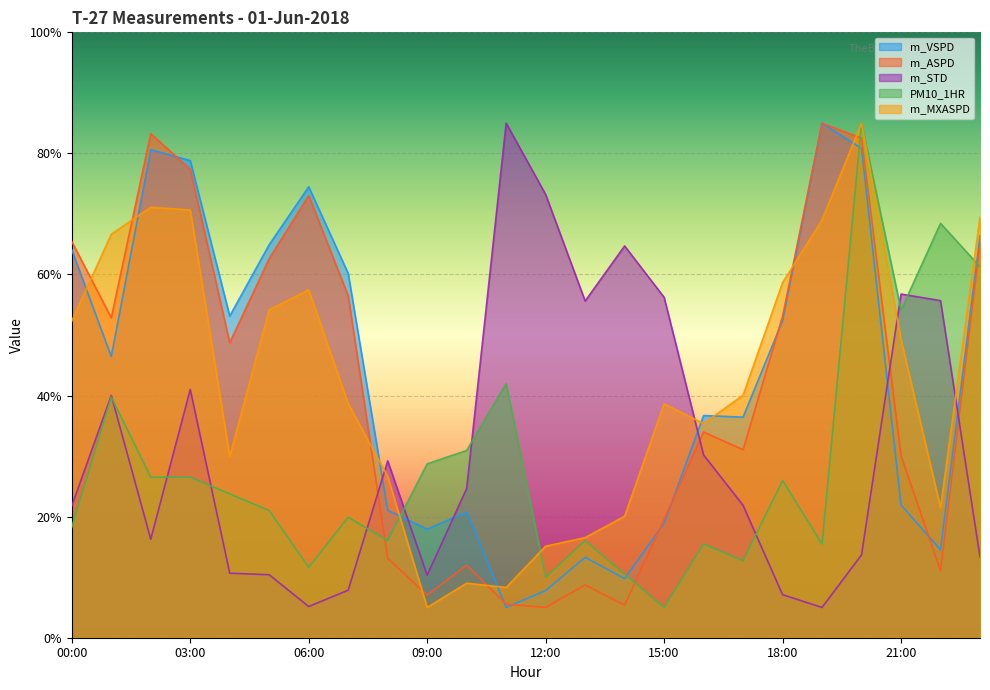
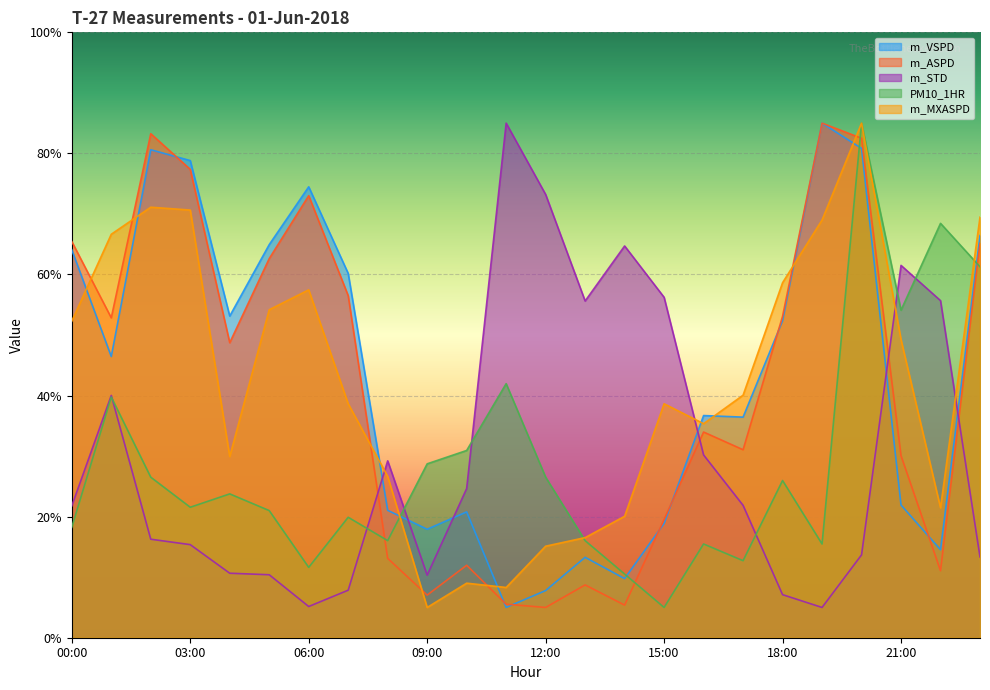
  {
    "m_VSPD": {
      "00:00": "64%",
      "03:00": "79%",
      "06:00": "74%",
      "09:00": "18%",
      "12:00": "8%",
      "15:00": "19%",
      "18:00": "52%",
      "21:00": "22%"
    },
    "m_STD": {
      "00:00": "22%",
-     "03:00": "41%",
+     "03:00": "15%",
      "06:00": "5%",
      "09:00": "10%",
      "12:00": "73%",
      "15:00": "56%",
      "18:00": "7%",
-     "21:00": "57%"
+     "21:00": "62%"
    },
    "PM10_1HR": {
      "00:00": "18%",
-     "03:00": "27%",
+     "03:00": "22%",
      "06:00": "12%",
      "09:00": "29%",
-     "12:00": "10%",
+     "12:00": "27%",
      "15:00": "5%",
      "18:00": "26%",
      "21:00": "54%"
    }
  }
